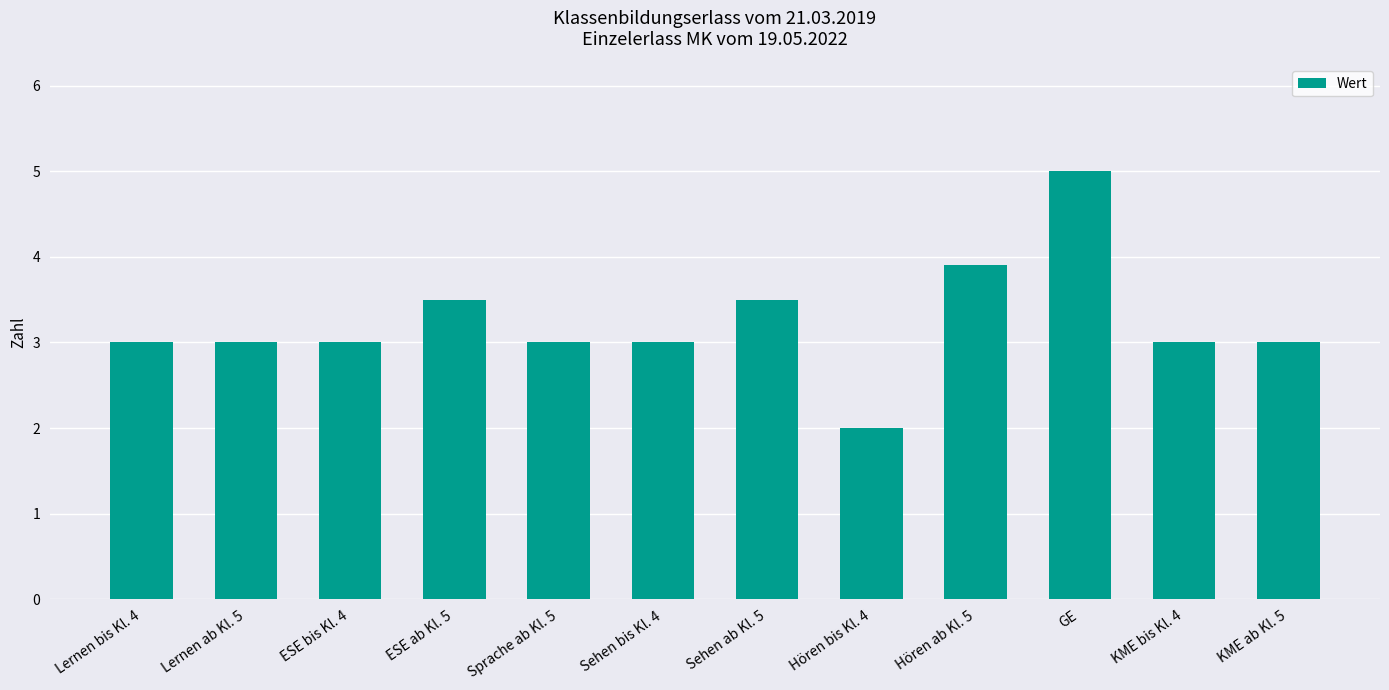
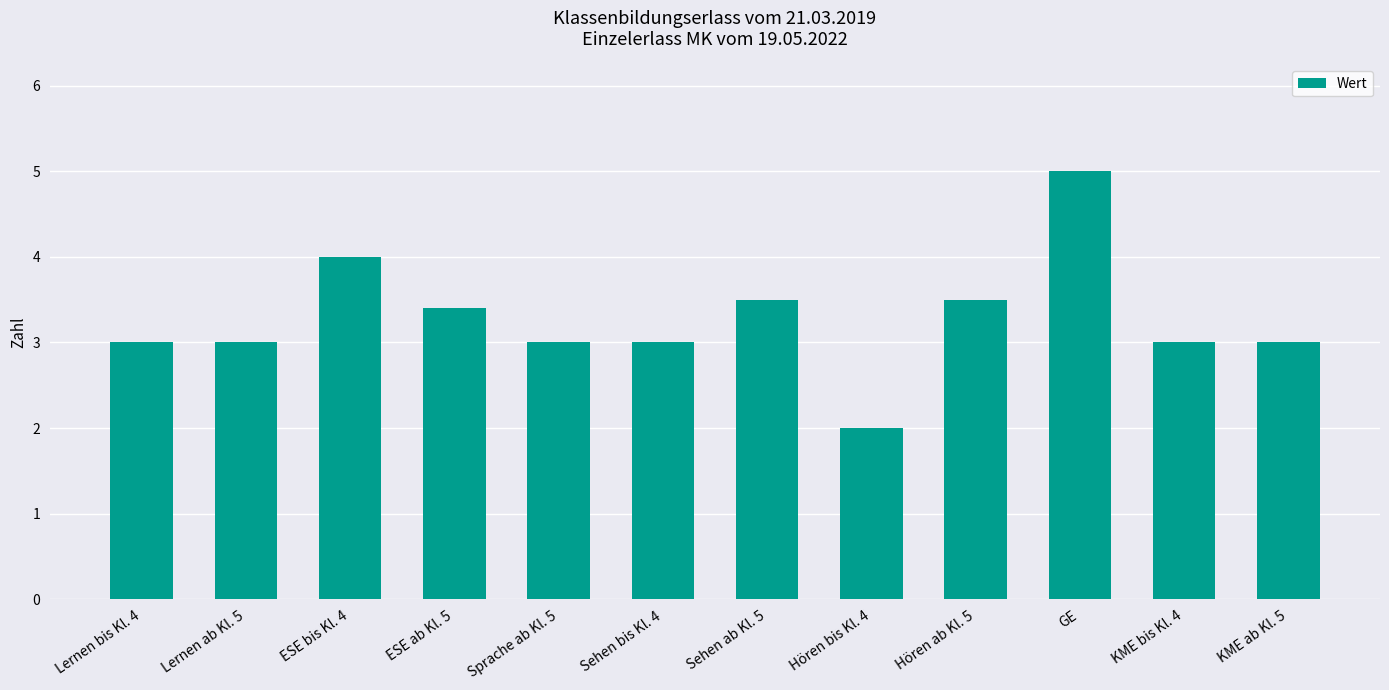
  {
    "Lernen bis Kl. 4": 3.0,
    "Lernen ab Kl. 5": 3.0,
-   "ESE bis Kl. 4": 3,
-   "ESE ab Kl. 5": 3.5,
+   "ESE bis Kl. 4": 4,
+   "ESE ab Kl. 5": 3.4,
    "Sprache ab Kl. 5": 3.0,
    "Sehen bis Kl. 4": 3.0,
    "Sehen ab Kl. 5": 3.5,
    "Hören bis Kl. 4": 2.0,
-   "Hören ab Kl. 5": 3.9,
+   "Hören ab Kl. 5": 3.5,
    "GE": 5.0,
    "KME bis Kl. 4": 3.0,
    "KME ab Kl. 5": 3.0
  }
